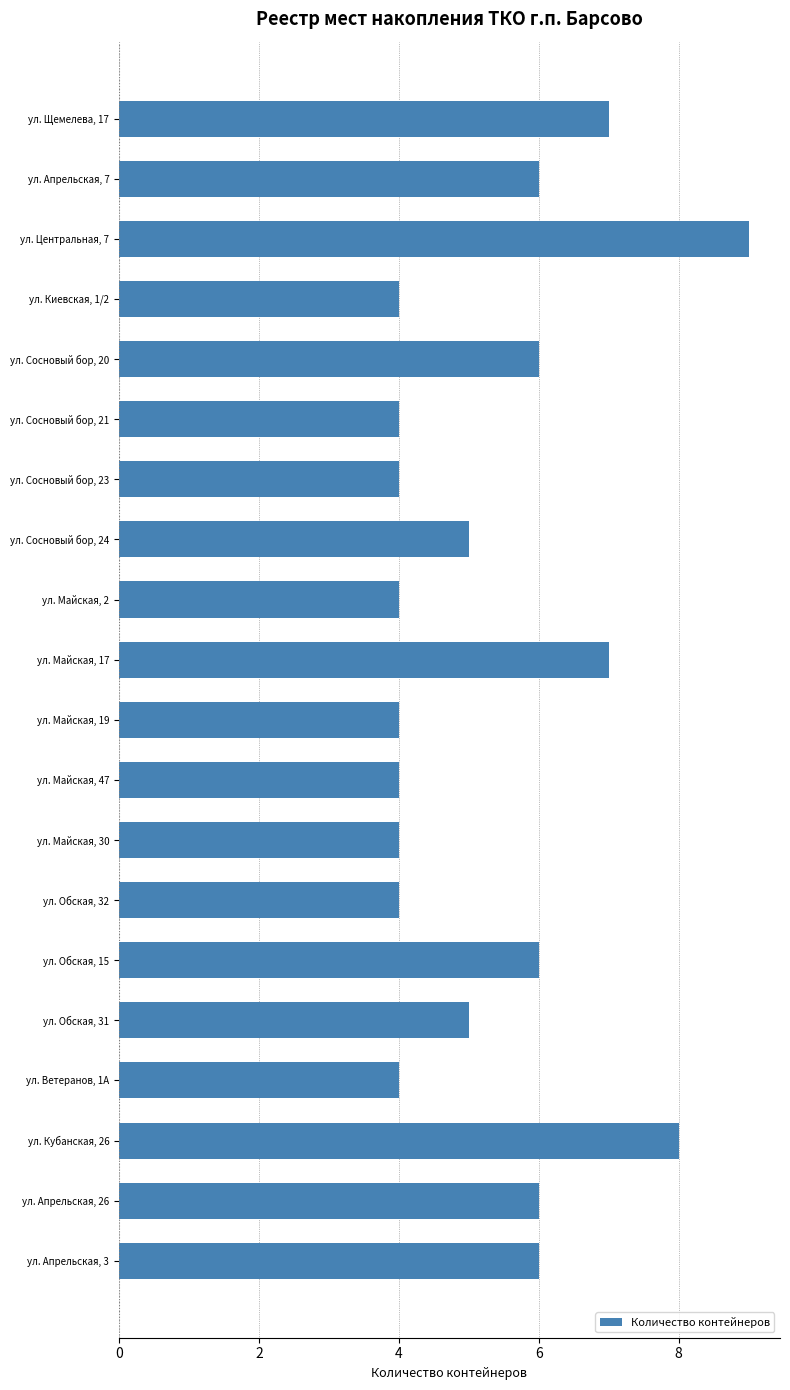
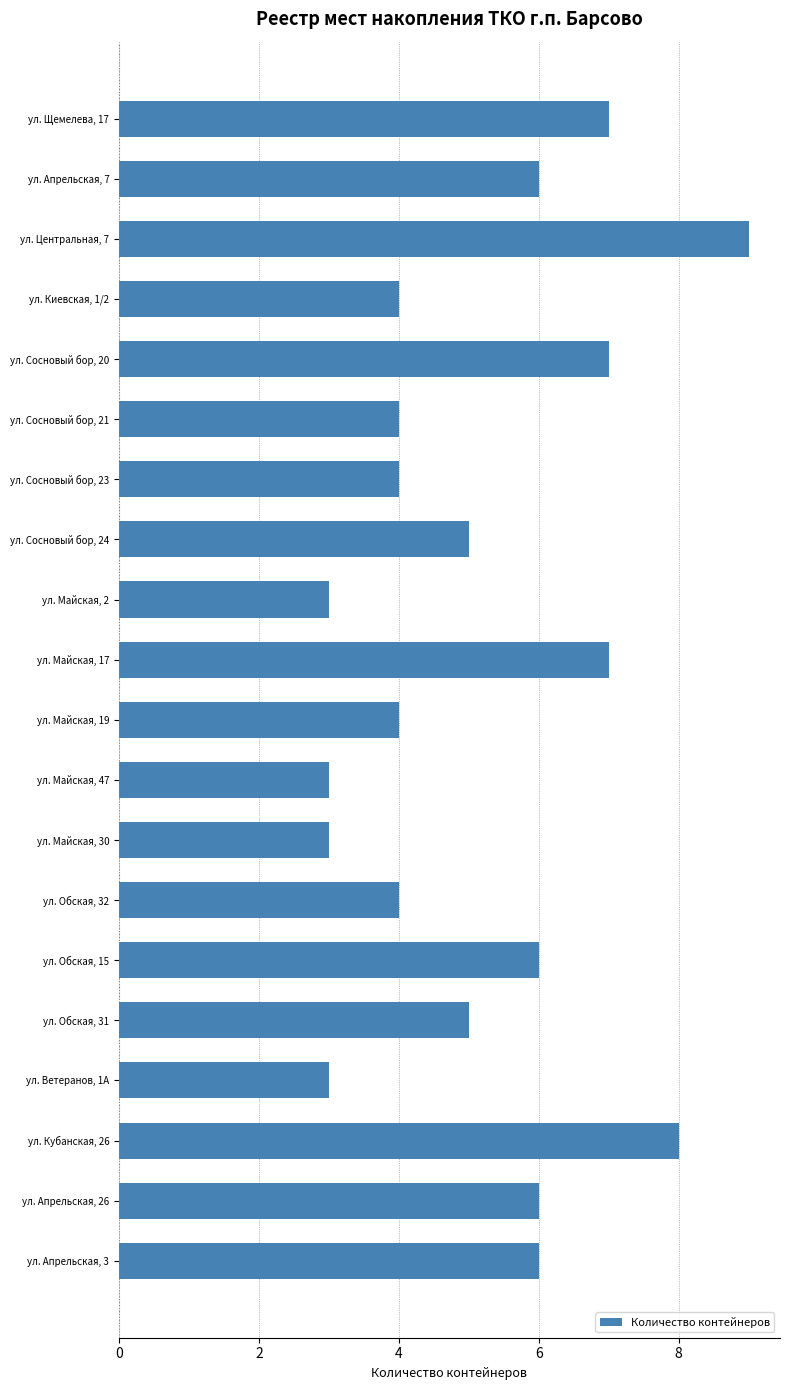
  {
    "ул. Щемелева, 17": 7,
    "ул. Апрельская, 7": 6,
    "ул. Центральная, 7": 9,
    "ул. Киевская, 1/2": 4,
-   "ул. Сосновый бор, 20": 6,
+   "ул. Сосновый бор, 20": 7,
    "ул. Сосновый бор, 21": 4,
    "ул. Сосновый бор, 23": 4,
    "ул. Сосновый бор, 24": 5,
-   "ул. Майская, 2": 4,
+   "ул. Майская, 2": 3,
    "ул. Майская, 17": 7,
    "ул. Майская, 19": 4,
-   "ул. Майская, 47": 4,
-   "ул. Майская, 30": 4,
+   "ул. Майская, 47": 3,
+   "ул. Майская, 30": 3,
    "ул. Обская, 32": 4,
    "ул. Обская, 15": 6,
    "ул. Обская, 31": 5,
-   "ул. Ветеранов, 1А": 4,
+   "ул. Ветеранов, 1А": 3,
    "ул. Кубанская, 26": 8,
    "ул. Апрельская, 26": 6,
    "ул. Апрельская, 3": 6
  }
